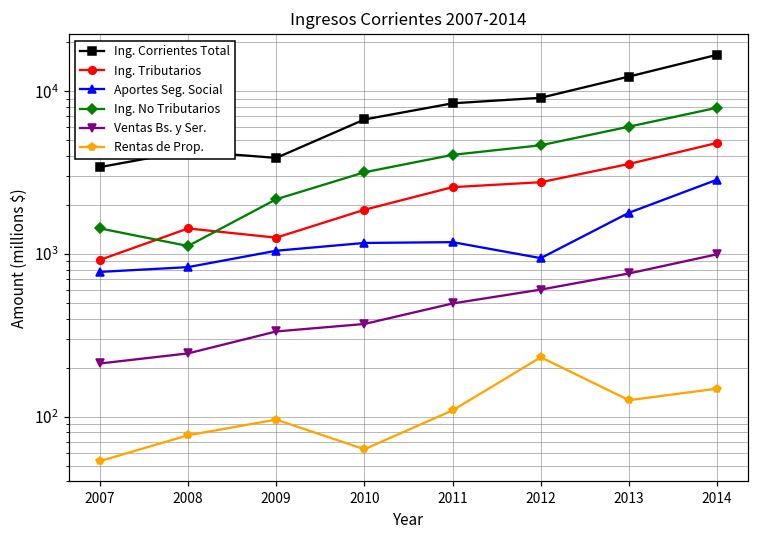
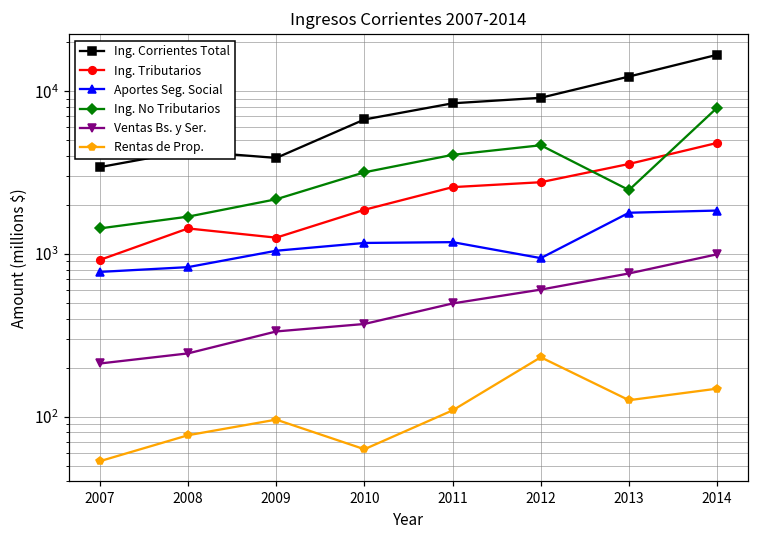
  {
    "Ing. Corrientes Total": {
      "2007": 3400,
      "2008": 4300,
      "2009": 3900,
      "2010": 7000,
      "2011": 8000,
      "2012": 9000,
      "2013": 12000,
      "2014": 17000
    },
    "Ing. Tributarios": {
      "2007": 900,
      "2008": 1400,
      "2009": 1300,
      "2010": 1900,
      "2011": 2600,
      "2012": 2800,
      "2013": 3600,
      "2014": 4800
    },
    "Aportes Seg. Social": {
      "2007": 800,
      "2008": 800,
      "2009": 1000,
      "2010": 1200,
      "2011": 1200,
      "2012": 900,
      "2013": 1800,
-     "2014": 2900
+     "2014": 1800
    },
    "Ing. No Tributarios": {
      "2007": 1400,
-     "2008": 1100,
+     "2008": 1700,
      "2009": 2200,
      "2010": 3200,
      "2011": 4100,
      "2012": 4700,
-     "2013": 6100,
+     "2013": 2500,
      "2014": 8000
    },
    "Ventas Bs. y Ser.": {
      "2007": 210,
      "2008": 240,
      "2009": 330,
      "2010": 370,
      "2011": 500,
      "2012": 600,
      "2013": 800,
      "2014": 1000
    },
    "Rentas de Prop.": {
      "2007": 53,
      "2008": 80,
      "2009": 100,
      "2010": 63,
      "2011": 110,
      "2012": 230,
      "2013": 130,
      "2014": 150
    }
  }
